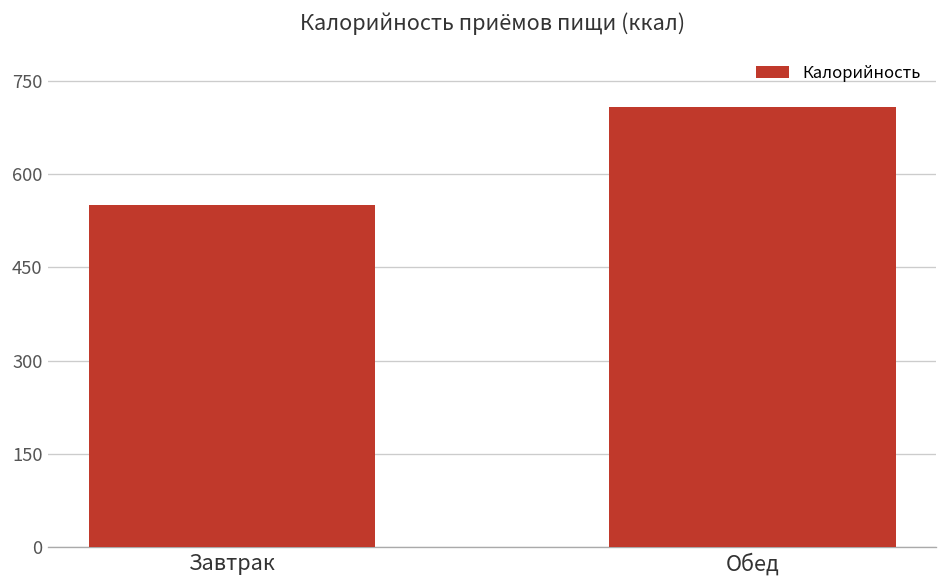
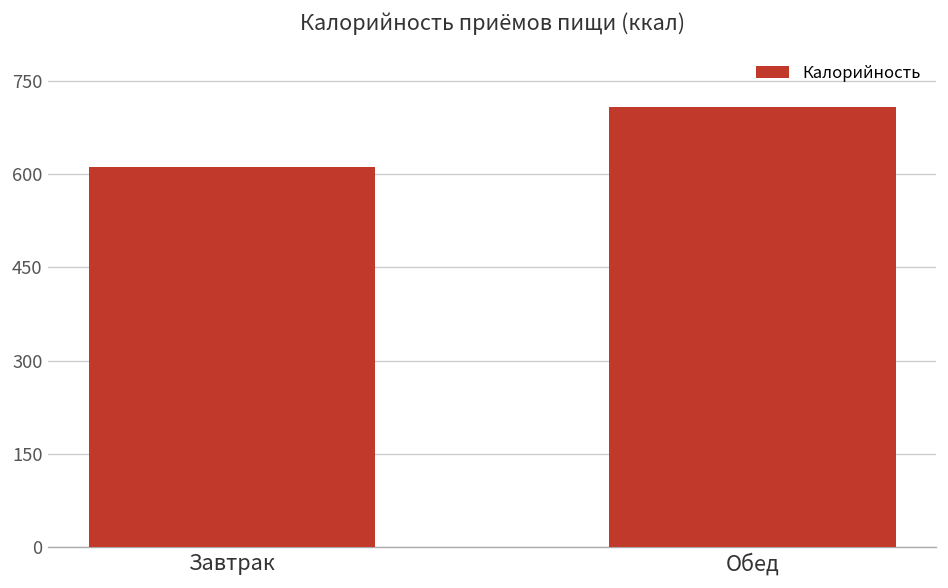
  {
-   "Завтрак": 550,
+   "Завтрак": 610,
    "Обед": 710
  }
